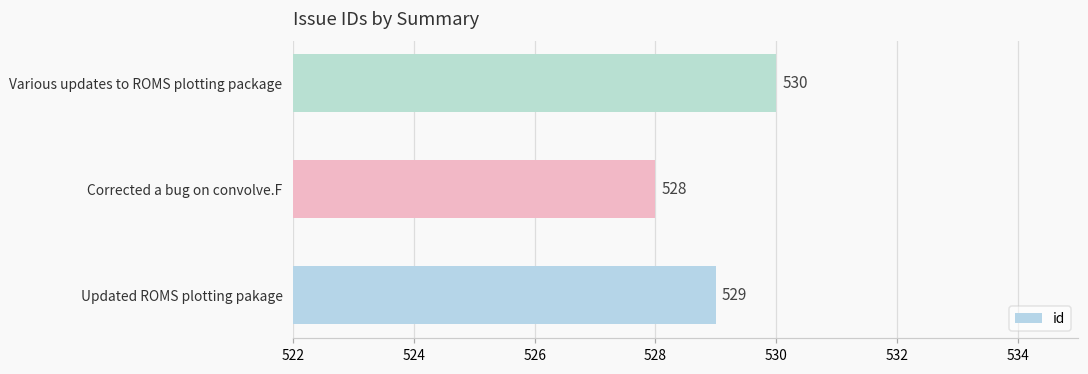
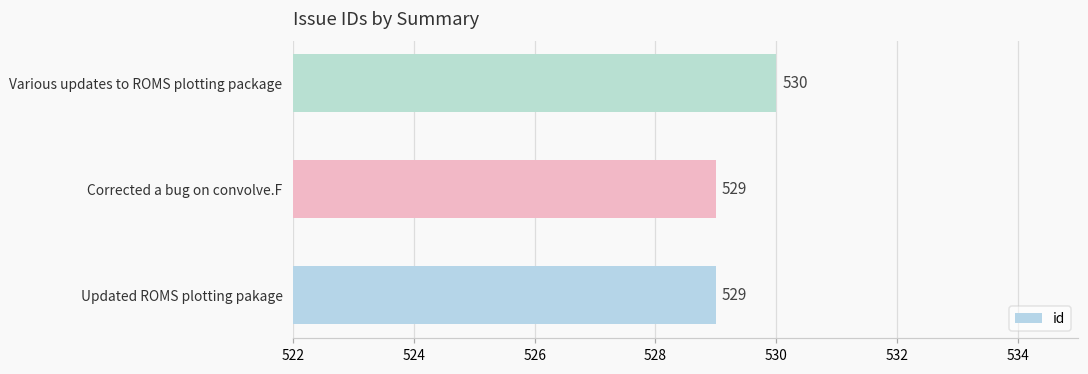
  {
    "Various updates to ROMS plotting package": 530,
-   "Corrected a bug on convolve.F": 528,
+   "Corrected a bug on convolve.F": 529,
    "Updated ROMS plotting pakage": 529
  }
